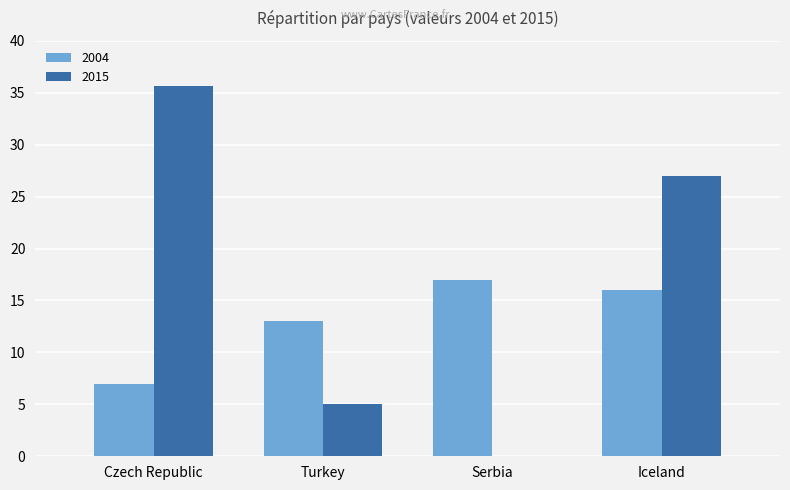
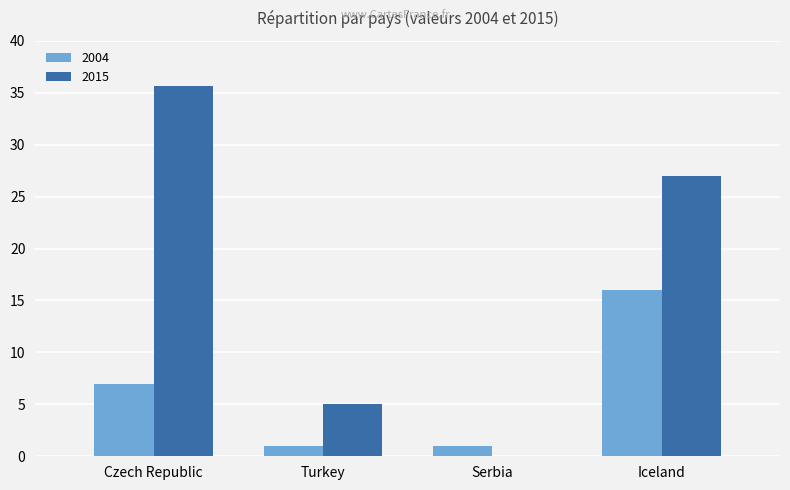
  {
    "2004": {
      "Czech Republic": 7,
-     "Turkey": 13,
-     "Serbia": 17,
+     "Turkey": 1,
+     "Serbia": 1,
      "Iceland": 16
    },
    "2015": {
      "Czech Republic": 35.6,
      "Turkey": 5,
      "Serbia": 0,
      "Iceland": 27
    }
  }
